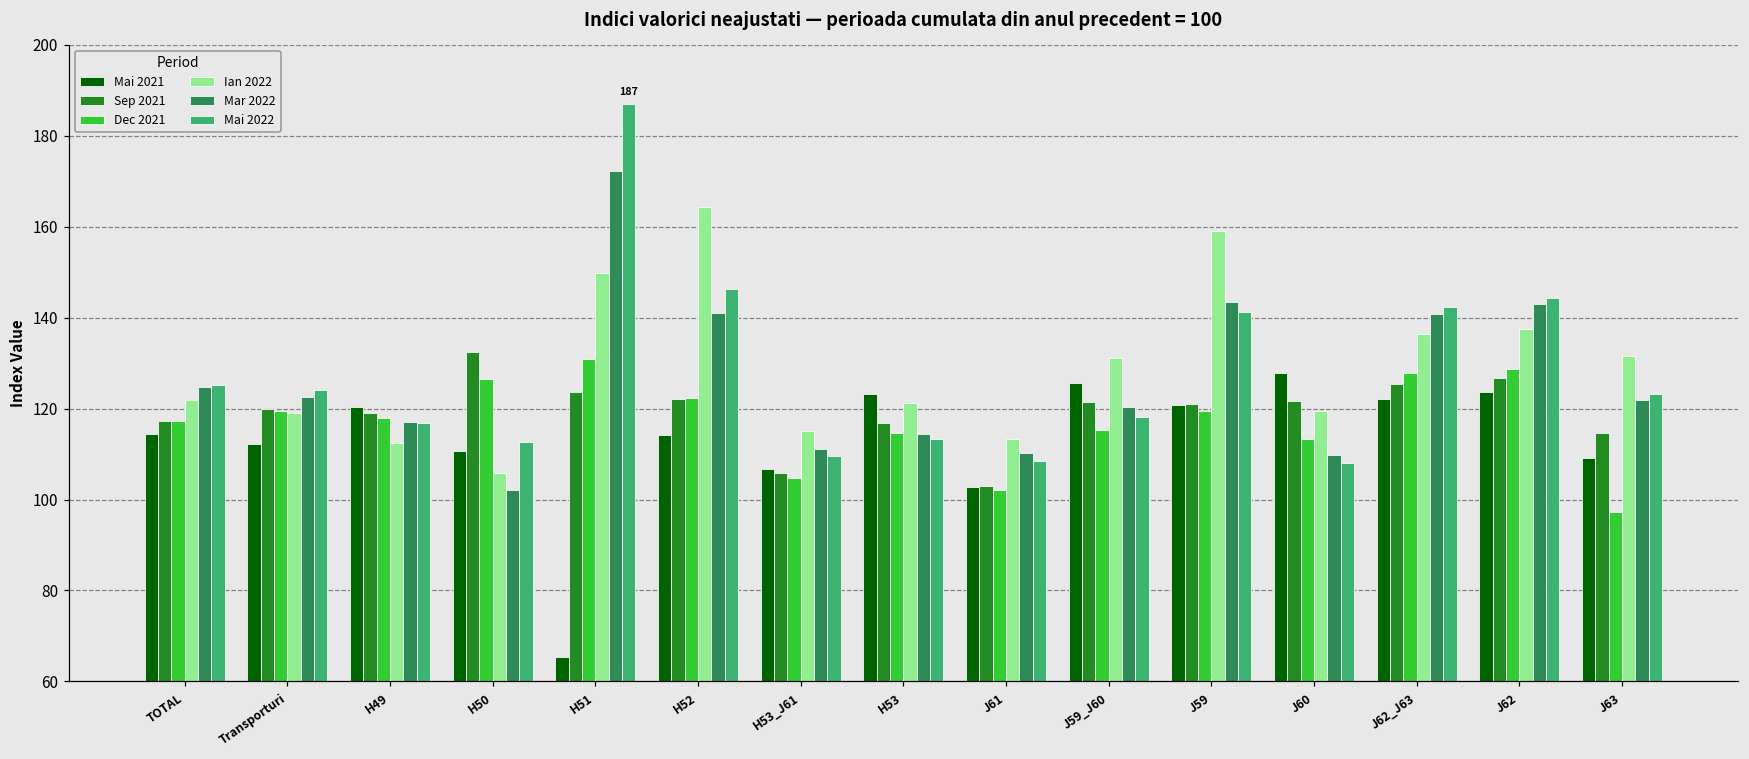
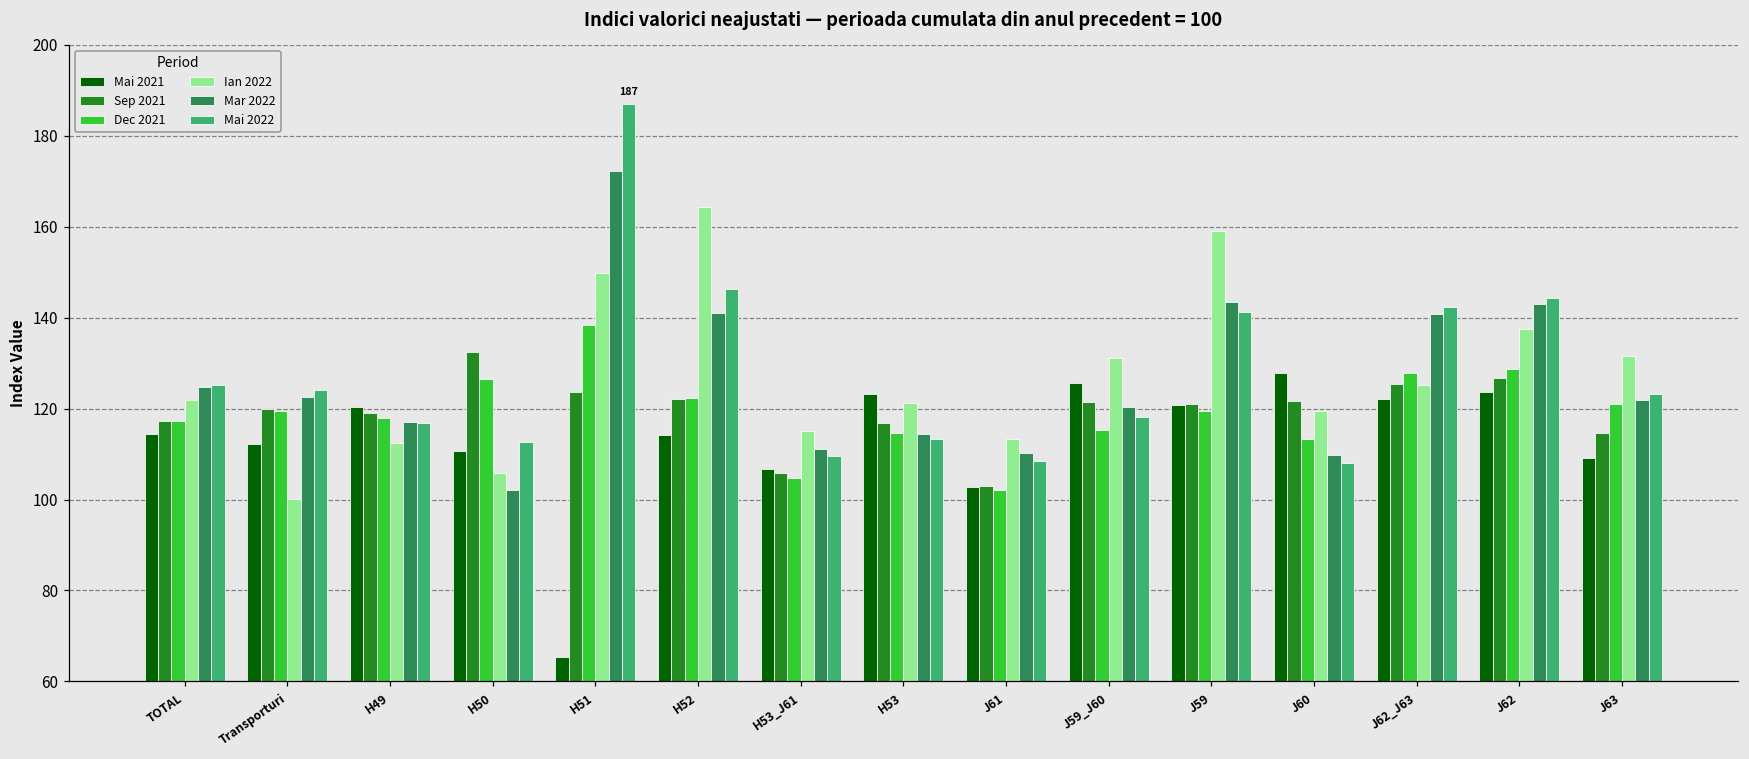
  {
    "Mai 2021": {
      "TOTAL": 114,
      "Transporturi": 112,
      "H49": 120,
      "H50": 111,
      "H51": 65,
      "H52": 114,
      "H53_J61": 107,
      "H53": 123,
      "J61": 103,
      "J59_J60": 126,
      "J59": 121,
      "J60": 128,
      "J62_J63": 122,
      "J62": 124,
      "J63": 109
    },
    "Dec 2021": {
      "TOTAL": 117,
      "Transporturi": 120,
      "H49": 118,
      "H50": 126,
-     "H51": 131,
+     "H51": 138,
      "H52": 122,
      "H53_J61": 105,
      "H53": 115,
      "J61": 102,
      "J59_J60": 115,
      "J59": 120,
      "J60": 113,
      "J62_J63": 128,
      "J62": 129,
-     "J63": 97
+     "J63": 121
    },
    "Ian 2022": {
      "TOTAL": 122,
-     "Transporturi": 119,
+     "Transporturi": 100,
      "H49": 113,
      "H50": 106,
      "H51": 150,
      "H52": 164,
      "H53_J61": 115,
      "H53": 121,
      "J61": 113,
      "J59_J60": 131,
      "J59": 159,
      "J60": 119,
-     "J62_J63": 136,
+     "J62_J63": 125,
      "J62": 138,
      "J63": 132
    }
  }
